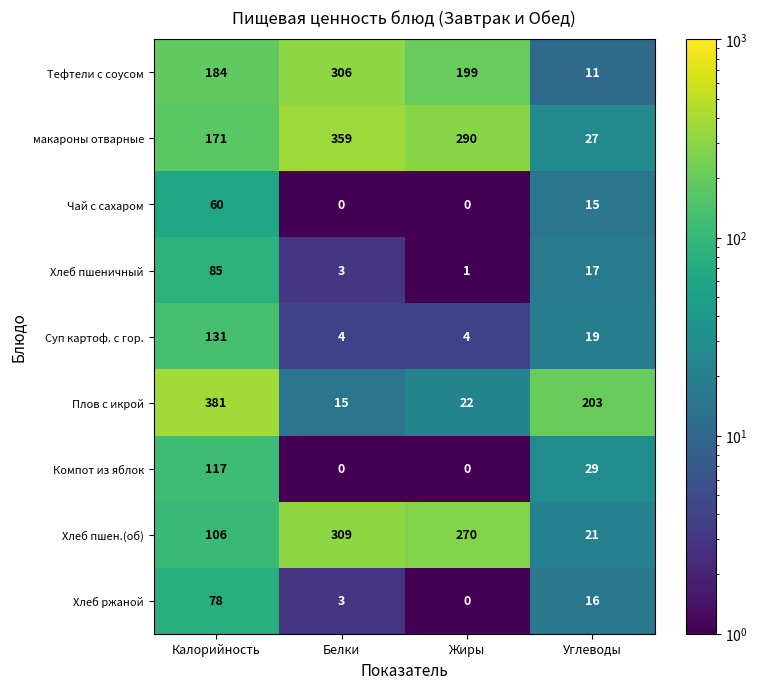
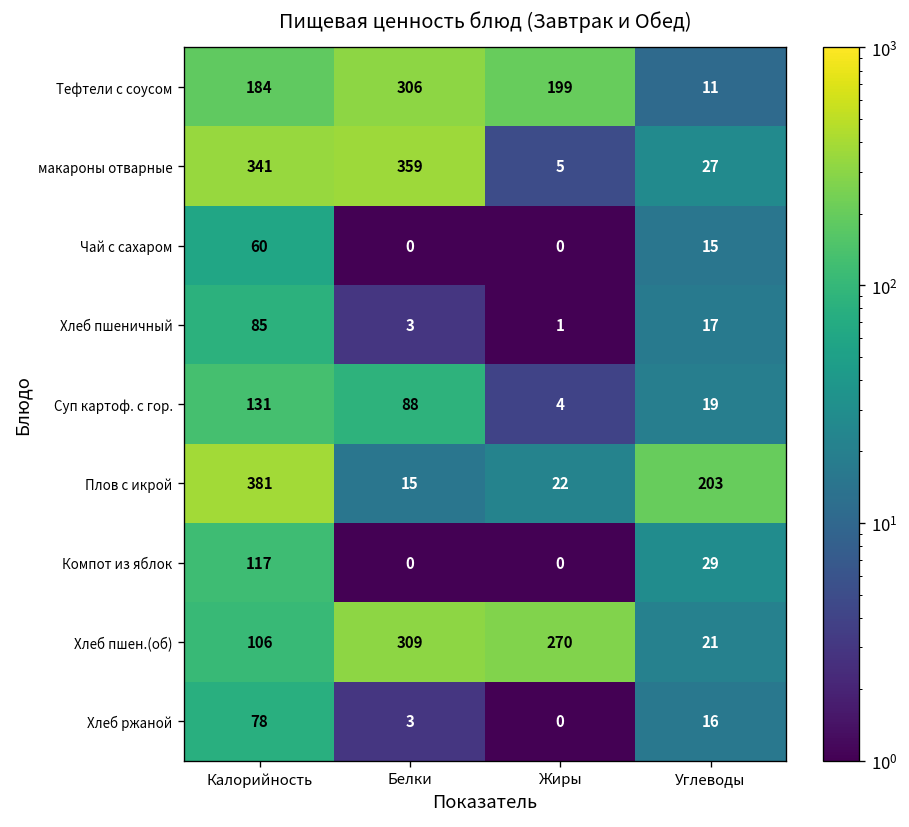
  {
    "Тефтели с соусом": {
      "Калорийность": 184,
      "Белки": 306,
      "Жиры": 199,
      "Углеводы": 11
    },
    "макароны отварные": {
-     "Калорийность": 171,
+     "Калорийность": 341,
      "Белки": 359,
-     "Жиры": 290,
+     "Жиры": 5,
      "Углеводы": 27
    },
    "Чай с сахаром": {
      "Калорийность": 60,
      "Белки": 0,
      "Жиры": 0,
      "Углеводы": 15
    },
    "Хлеб пшеничный": {
      "Калорийность": 85,
      "Белки": 3,
      "Жиры": 1,
      "Углеводы": 17
    },
    "Суп картоф. с гор.": {
      "Калорийность": 131,
-     "Белки": 4,
+     "Белки": 88,
      "Жиры": 4,
      "Углеводы": 19
    },
    "Плов с икрой": {
      "Калорийность": 381,
      "Белки": 15,
      "Жиры": 22,
      "Углеводы": 203
    },
    "Компот из яблок": {
      "Калорийность": 117,
      "Белки": 0,
      "Жиры": 0,
      "Углеводы": 29
    },
    "Хлеб пшен.(об)": {
      "Калорийность": 106,
      "Белки": 309,
      "Жиры": 270,
      "Углеводы": 21
    },
    "Хлеб ржаной": {
      "Калорийность": 78,
      "Белки": 3,
      "Жиры": 0,
      "Углеводы": 16
    }
  }
